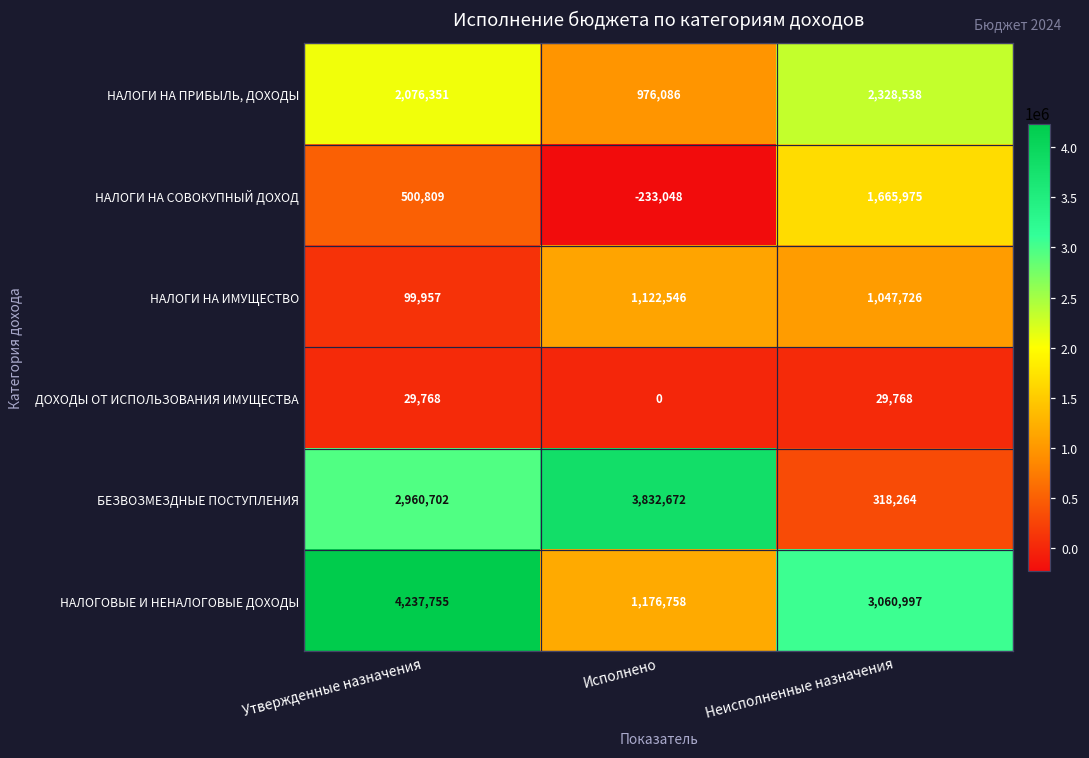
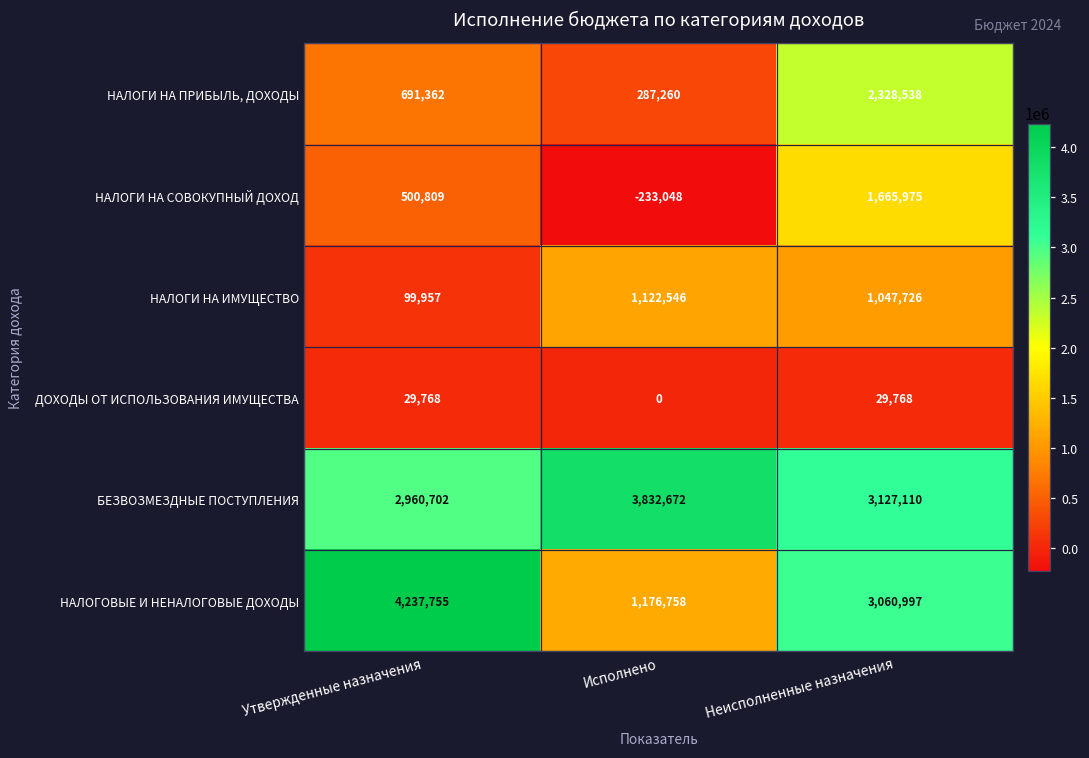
  {
    "НАЛОГИ НА ПРИБЫЛЬ, ДОХОДЫ": {
-     "Утвержденные назначения": "2,076,351",
-     "Исполнено": "976,086",
+     "Утвержденные назначения": "691,362",
+     "Исполнено": "287,260",
      "Неисполненные назначения": "2,328,538"
    },
    "НАЛОГИ НА СОВОКУПНЫЙ ДОХОД": {
      "Утвержденные назначения": "500,809",
      "Исполнено": "-233,048",
      "Неисполненные назначения": "1,665,975"
    },
    "НАЛОГИ НА ИМУЩЕСТВО": {
      "Утвержденные назначения": "99,957",
      "Исполнено": "1,122,546",
      "Неисполненные назначения": "1,047,726"
    },
    "ДОХОДЫ ОТ ИСПОЛЬЗОВАНИЯ ИМУЩЕСТВА": {
      "Утвержденные назначения": "29,768",
      "Исполнено": "0",
      "Неисполненные назначения": "29,768"
    },
    "БЕЗВОЗМЕЗДНЫЕ ПОСТУПЛЕНИЯ": {
      "Утвержденные назначения": "2,960,702",
      "Исполнено": "3,832,672",
-     "Неисполненные назначения": "318,264"
+     "Неисполненные назначения": "3,127,110"
    },
    "НАЛОГОВЫЕ И НЕНАЛОГОВЫЕ ДОХОДЫ": {
      "Утвержденные назначения": "4,237,755",
      "Исполнено": "1,176,758",
      "Неисполненные назначения": "3,060,997"
    }
  }
